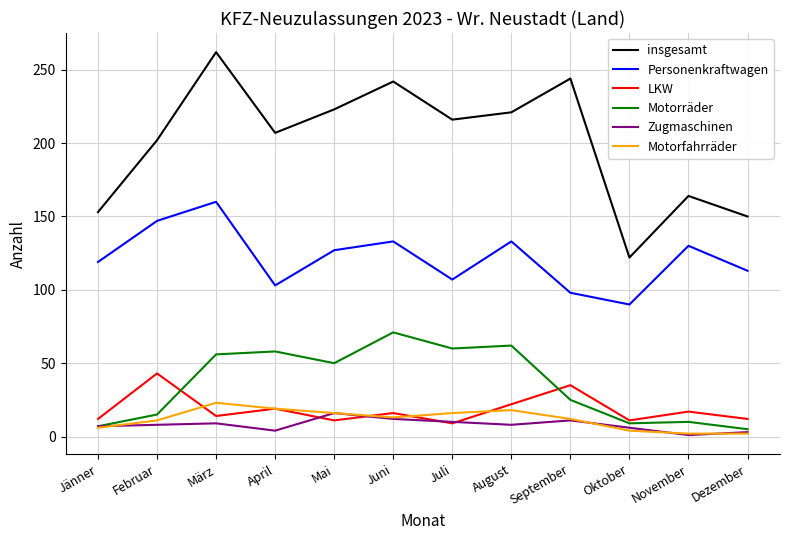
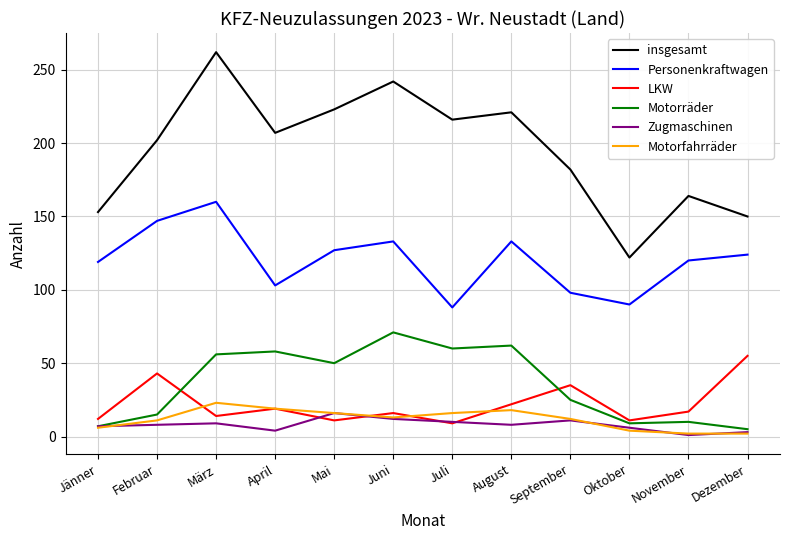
  {
    "insgesamt": {
      "Jänner": 153,
      "Februar": 202,
      "März": 262,
      "April": 207,
      "Mai": 223,
      "Juni": 242,
      "Juli": 216,
      "August": 221,
-     "September": 244,
+     "September": 182,
      "Oktober": 122,
      "November": 164,
      "Dezember": 150
    },
    "Personenkraftwagen": {
      "Jänner": 119,
      "Februar": 147,
      "März": 160,
      "April": 103,
      "Mai": 127,
      "Juni": 133,
-     "Juli": 107,
+     "Juli": 88,
      "August": 133,
      "September": 98,
      "Oktober": 90,
-     "November": 130,
-     "Dezember": 113
+     "November": 120,
+     "Dezember": 124
    },
    "LKW": {
      "Jänner": 12,
      "Februar": 43,
      "März": 14,
      "Mai": 11,
      "Juni": 16,
      "August": 22,
      "September": 35,
      "Oktober": 11,
      "November": 17,
-     "Dezember": 12
+     "Dezember": 55
    },
    "Motorräder": {
      "Februar": 15,
      "März": 56,
      "April": 58,
      "Mai": 50,
      "Juni": 71,
      "Juli": 60,
      "August": 62,
      "September": 25,
      "Oktober": 9,
      "November": 10,
      "Dezember": 5
    },
    "Zugmaschinen": {
      "Februar": 8,
      "März": 9,
      "April": 4,
      "August": 8,
      "Oktober": 6
    },
    "Motorfahrräder": {
      "Februar": 11,
      "März": 23,
      "Juli": 16,
      "August": 18,
      "Oktober": 4
    }
  }
